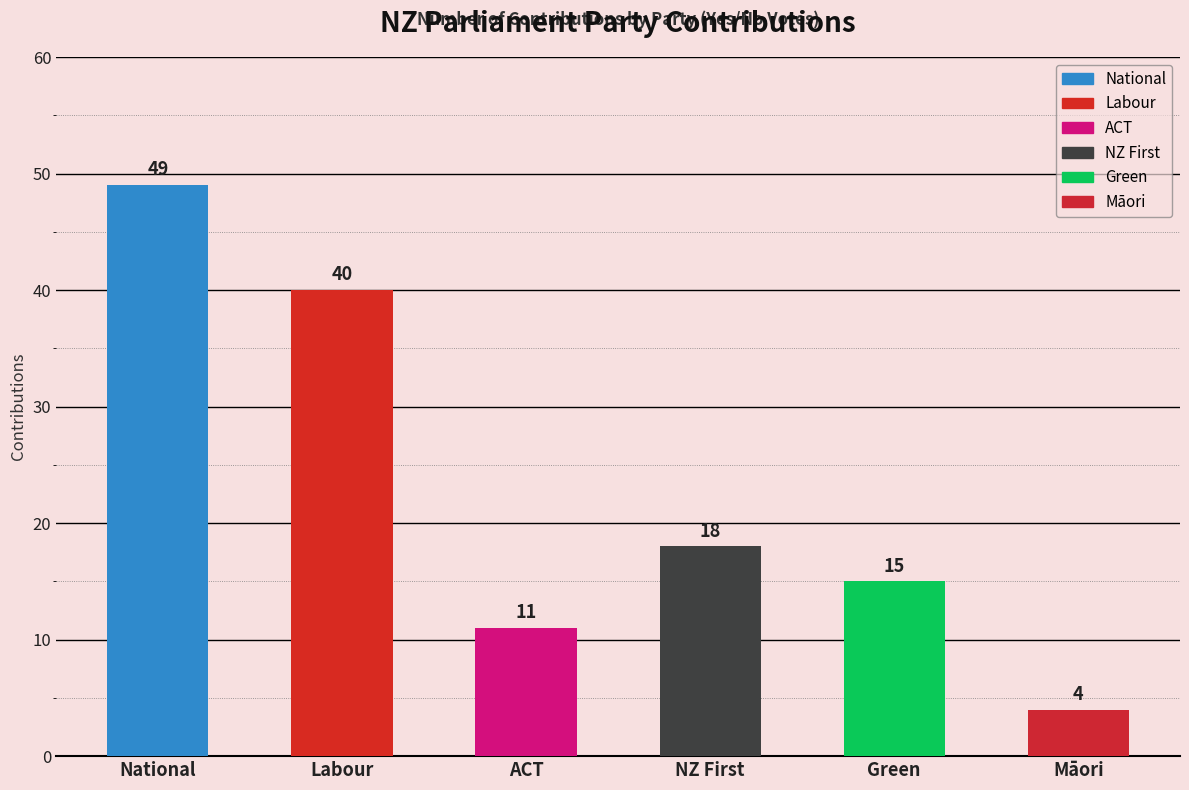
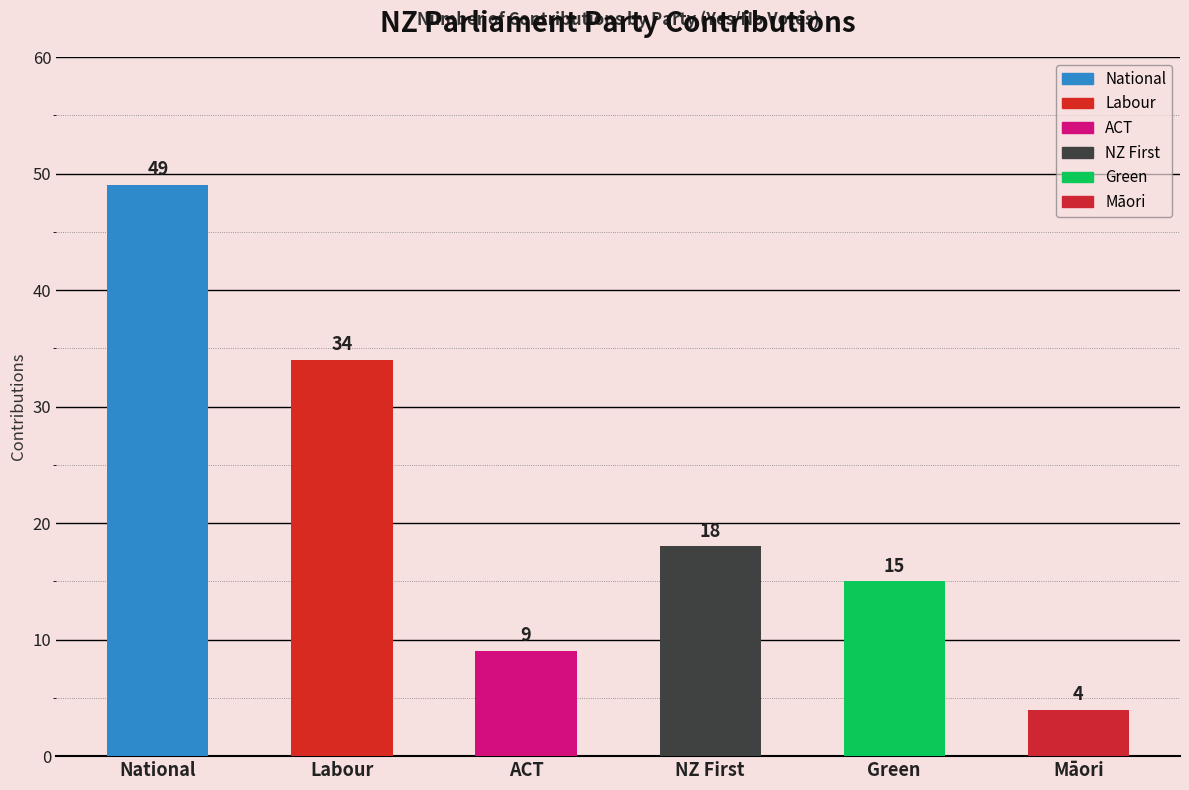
  {
    "National": 49,
-   "Labour": 40,
-   "ACT": 11,
+   "Labour": 34,
+   "ACT": 9,
    "NZ First": 18,
    "Green": 15,
    "Māori": 4
  }
